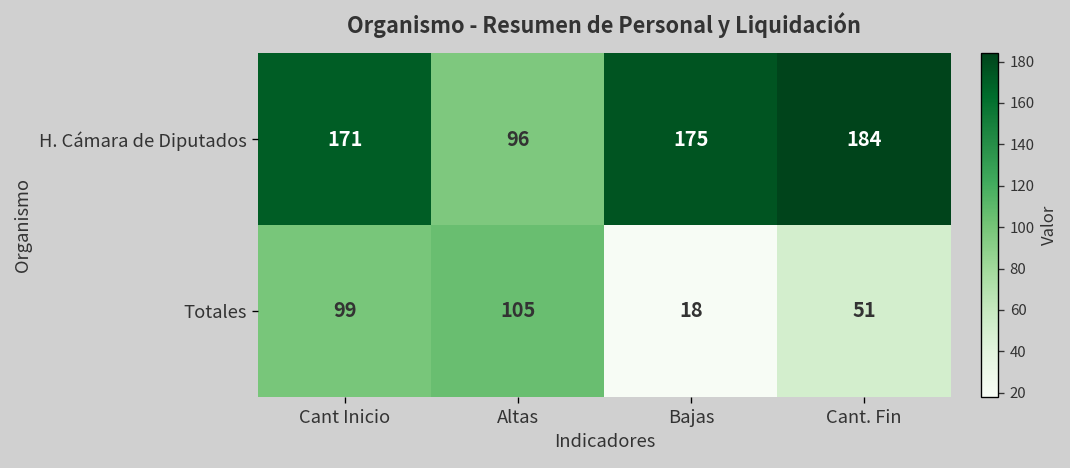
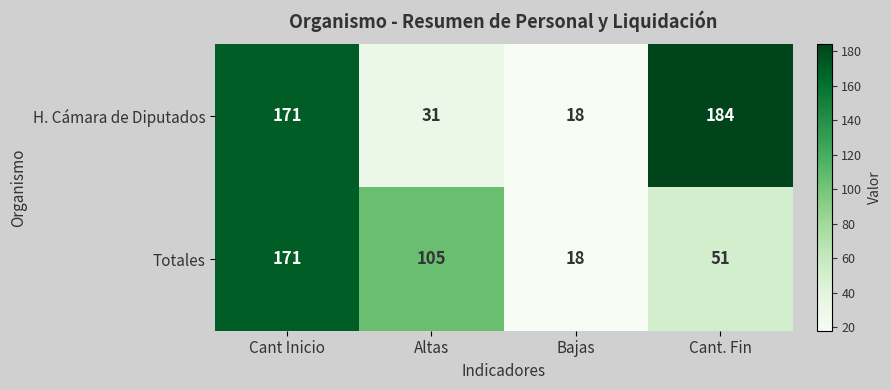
  {
    "H. Cámara de Diputados": {
      "Cant Inicio": 171,
-     "Altas": 96,
-     "Bajas": 175,
+     "Altas": 31,
+     "Bajas": 18,
      "Cant. Fin": 184
    },
    "Totales": {
-     "Cant Inicio": 99,
+     "Cant Inicio": 171,
      "Altas": 105,
      "Bajas": 18,
      "Cant. Fin": 51
    }
  }
